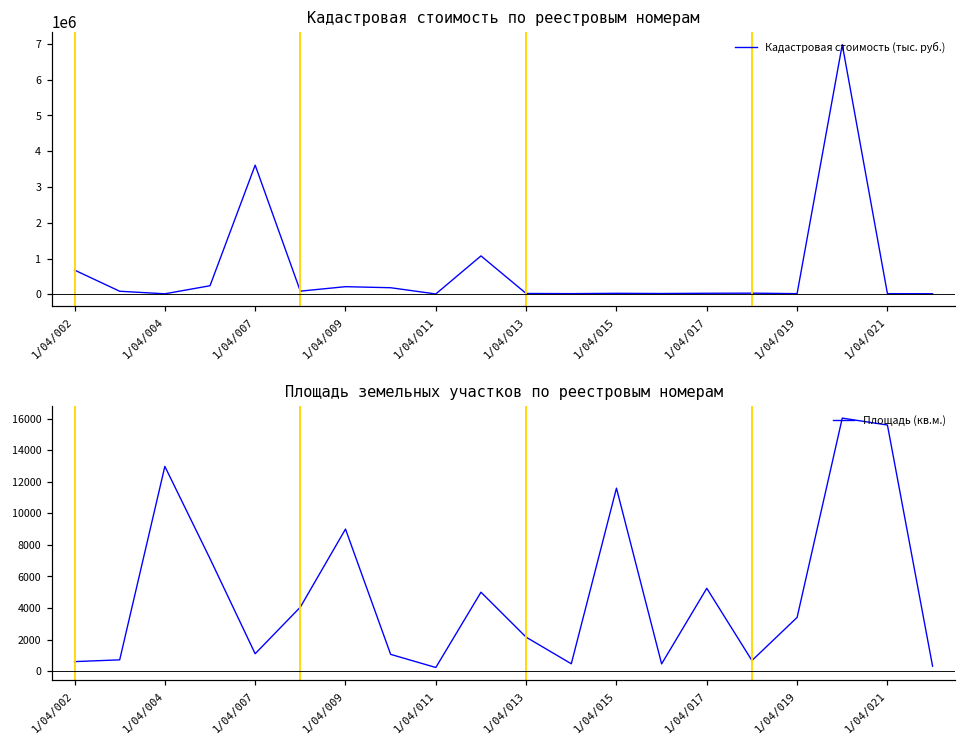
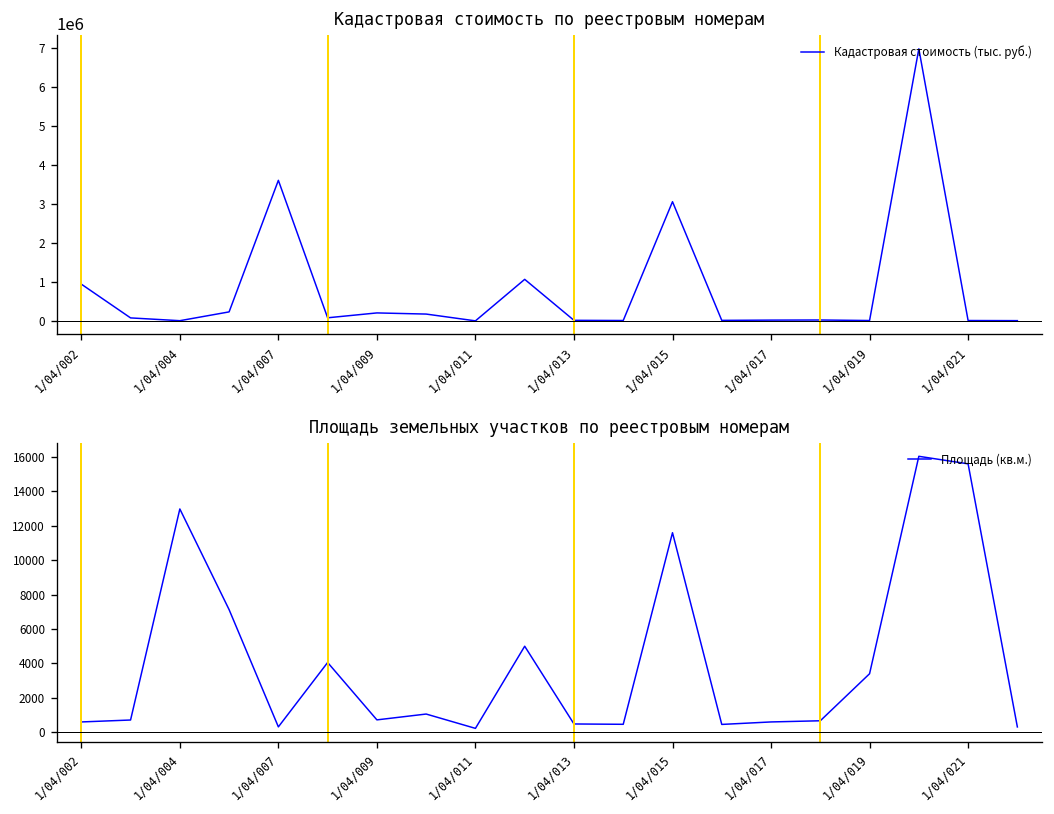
  {
    "Кадастровая стоимость по реестровым номерам": {
-     "1/04/002": 700000,
+     "1/04/002": 1000000,
      "1/04/004": 0,
      "1/04/007": 3600000,
      "1/04/009": 200000,
      "1/04/011": 0,
      "1/04/013": 0,
-     "1/04/015": 0,
+     "1/04/015": 3100000,
      "1/04/017": 0,
      "1/04/019": 0,
      "1/04/021": 0
    },
    "Площадь земельных участков по реестровым номерам": {
      "1/04/002": 600,
      "1/04/004": 13000,
-     "1/04/007": 1100,
-     "1/04/009": 9000,
+     "1/04/007": 300,
+     "1/04/009": 700,
      "1/04/011": 200,
-     "1/04/013": 2100,
+     "1/04/013": 500,
      "1/04/015": 11600,
-     "1/04/017": 5200,
+     "1/04/017": 600,
      "1/04/019": 3400,
      "1/04/021": 15600
    }
  }
